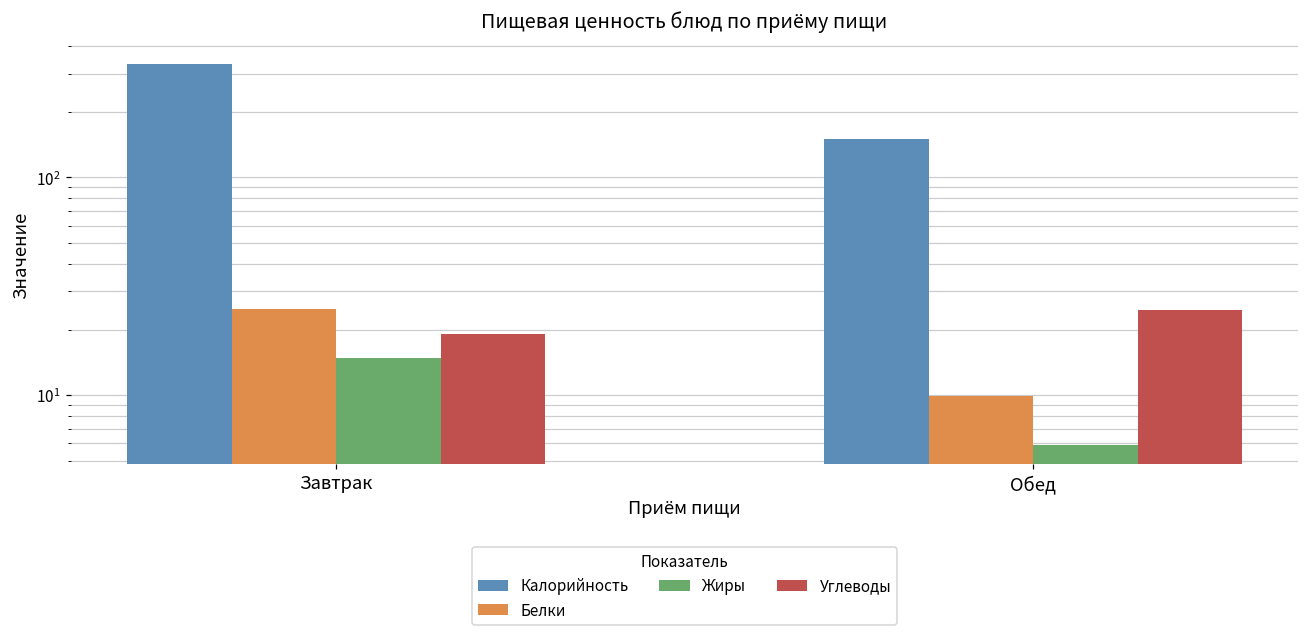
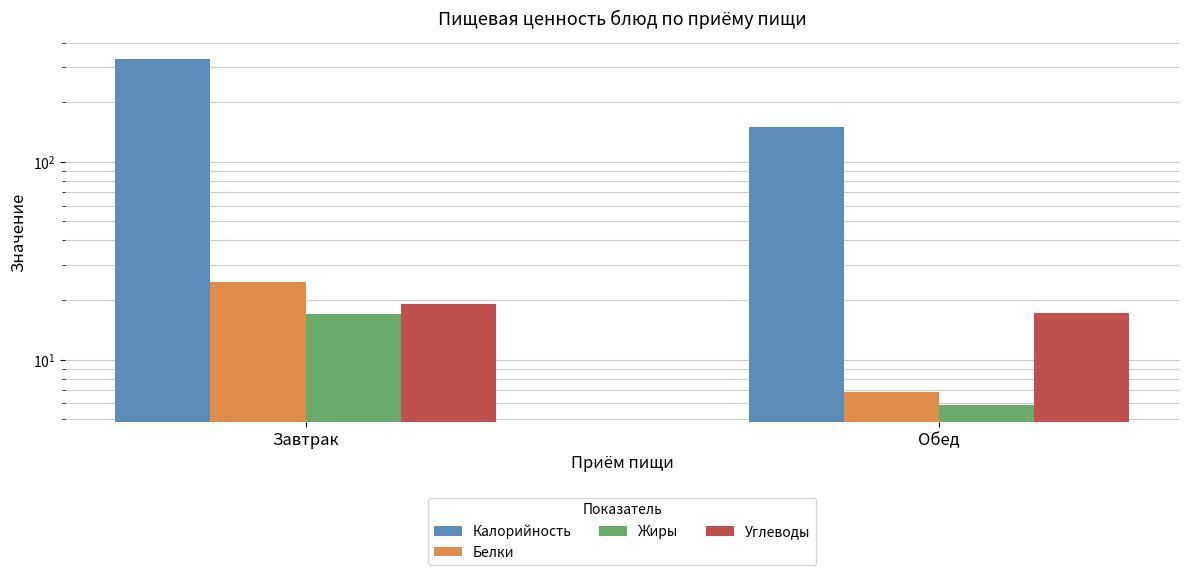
  {
    "Калорийность": {
      "Завтрак": 330,
      "Обед": 150
    },
    "Белки": {
      "Завтрак": 25,
-     "Обед": 10
+     "Обед": 6.9
    },
    "Жиры": {
-     "Завтрак": 15,
+     "Завтрак": 17,
      "Обед": 6
    },
    "Углеводы": {
      "Завтрак": 19,
-     "Обед": 25
+     "Обед": 17
    }
  }
